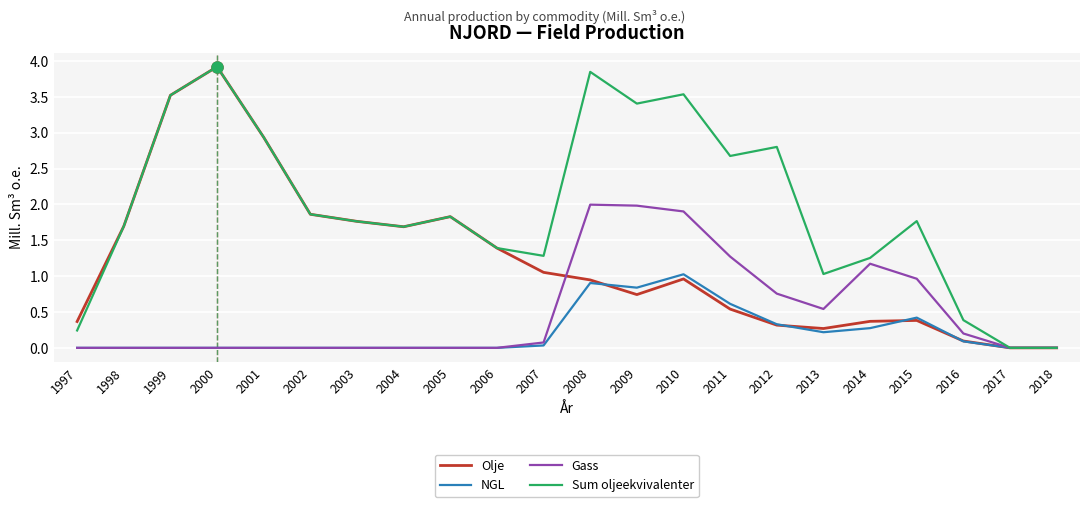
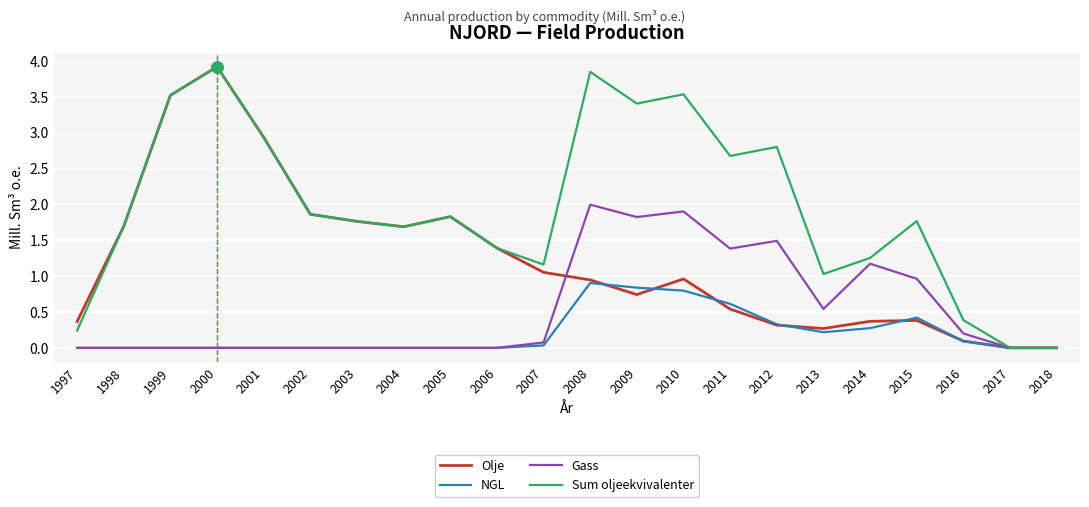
  {
    "NGL": {
      "2007": 0.0,
      "2008": 0.9,
      "2009": 0.8,
-     "2010": 1.0,
+     "2010": 0.8,
      "2011": 0.6,
      "2013": 0.2,
      "2014": 0.3,
      "2015": 0.4
    },
    "Gass": {
      "2007": 0.1,
      "2008": 2.0,
-     "2009": 2.0,
+     "2009": 1.8,
      "2010": 1.9,
-     "2011": 1.3,
-     "2012": 0.8,
+     "2011": 1.4,
+     "2012": 1.5,
      "2013": 0.5,
      "2014": 1.2,
      "2015": 1.0,
      "2016": 0.2
    },
    "Sum oljeekvivalenter": {
      "1997": 0.2,
-     "2007": 1.3,
+     "2007": 1.2,
      "2008": 3.8,
      "2009": 3.4,
      "2010": 3.5,
      "2011": 2.7,
      "2012": 2.8,
      "2013": 1.0,
      "2014": 1.3,
      "2015": 1.8,
      "2016": 0.4
    }
  }
